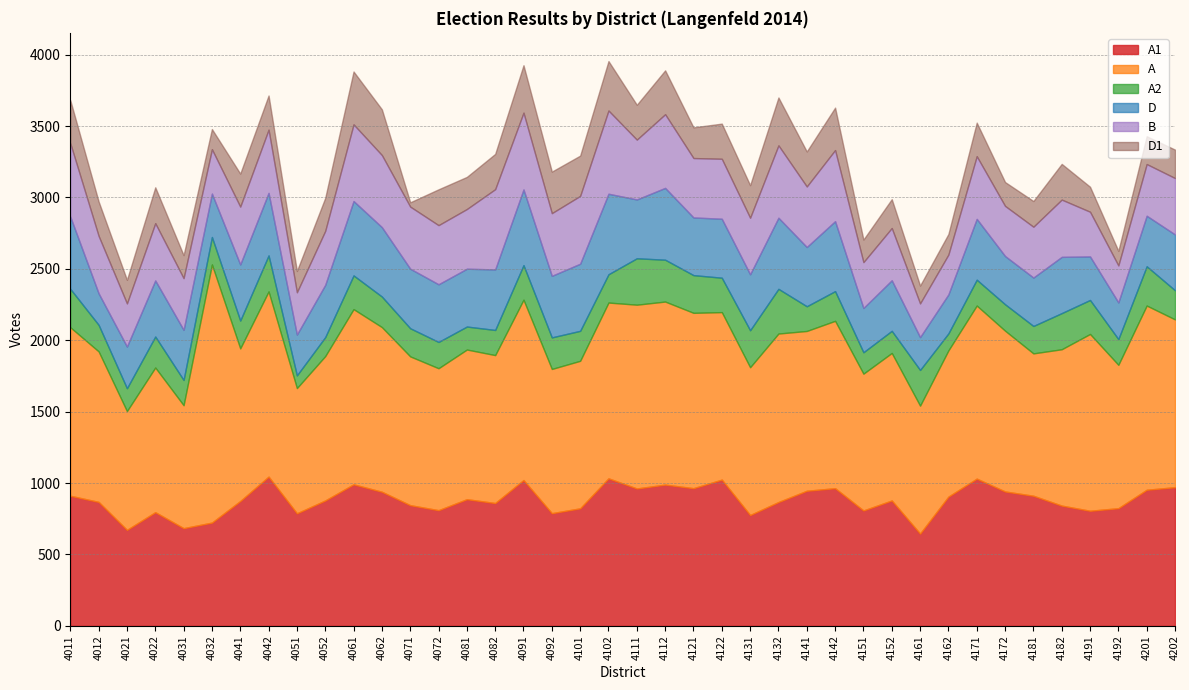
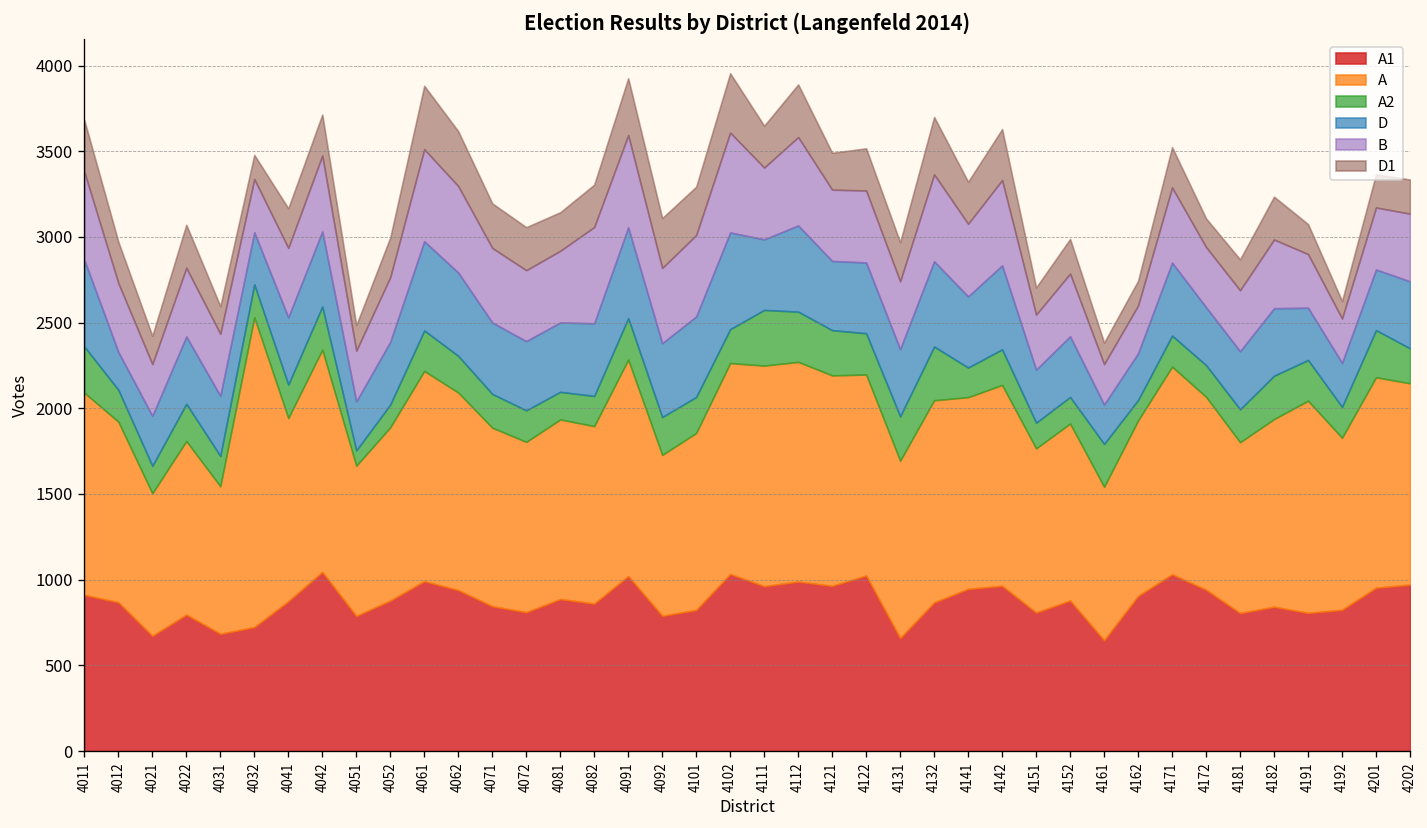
  {
    "A1": {
      "4011": 910,
      "4012": 870,
      "4021": 670,
      "4022": 800,
      "4031": 680,
      "4032": 720,
      "4041": 870,
      "4042": 1050,
      "4051": 790,
      "4052": 880,
      "4061": 990,
      "4062": 940,
      "4071": 850,
      "4072": 810,
      "4081": 890,
      "4082": 860,
      "4091": 1020,
      "4092": 790,
      "4101": 820,
      "4102": 1030,
      "4111": 960,
      "4112": 990,
      "4121": 960,
      "4122": 1020,
-     "4131": 780,
+     "4131": 660,
      "4132": 870,
      "4141": 950,
      "4142": 960,
      "4151": 810,
      "4152": 880,
      "4161": 650,
      "4162": 910,
      "4171": 1030,
      "4172": 940,
-     "4181": 910,
+     "4181": 810,
      "4182": 840,
      "4191": 810,
      "4192": 820,
      "4201": 950,
      "4202": 970
    },
    "A": {
      "4011": 1180,
      "4012": 1050,
      "4021": 830,
      "4022": 1010,
      "4031": 860,
      "4032": 1810,
      "4041": 1070,
      "4042": 1300,
      "4051": 880,
      "4052": 1010,
      "4061": 1230,
      "4062": 1150,
      "4071": 1040,
      "4072": 990,
      "4081": 1050,
      "4082": 1040,
      "4091": 1260,
-     "4092": 1010,
+     "4092": 940,
      "4101": 1030,
      "4102": 1230,
      "4111": 1290,
      "4112": 1280,
      "4121": 1230,
      "4122": 1170,
      "4131": 1040,
      "4132": 1180,
      "4141": 1120,
      "4142": 1170,
      "4151": 960,
      "4152": 1030,
      "4161": 900,
      "4162": 1020,
      "4171": 1210,
      "4172": 1130,
      "4181": 1000,
      "4182": 1100,
      "4191": 1240,
      "4192": 1000,
-     "4201": 1290,
+     "4201": 1230,
      "4202": 1180
    },
    "D1": {
      "4011": 300,
      "4012": 240,
      "4021": 170,
      "4022": 250,
      "4031": 160,
      "4032": 140,
      "4041": 230,
      "4042": 240,
      "4051": 150,
      "4052": 230,
      "4061": 370,
      "4062": 320,
-     "4071": 30,
+     "4071": 260,
      "4072": 250,
      "4081": 230,
      "4082": 250,
      "4091": 330,
      "4092": 290,
      "4101": 280,
      "4102": 350,
      "4111": 240,
      "4112": 310,
      "4121": 220,
      "4122": 250,
      "4131": 230,
      "4132": 340,
      "4141": 250,
      "4142": 300,
      "4151": 160,
      "4152": 200,
      "4161": 130,
      "4162": 140,
      "4171": 240,
      "4172": 170,
      "4181": 180,
      "4182": 250,
      "4191": 180,
      "4192": 100,
      "4202": 200
    }
  }
